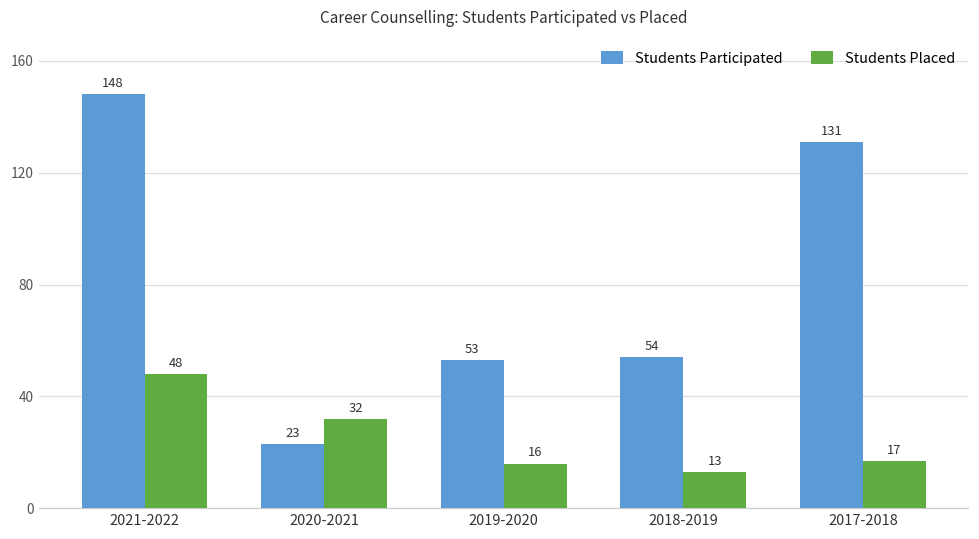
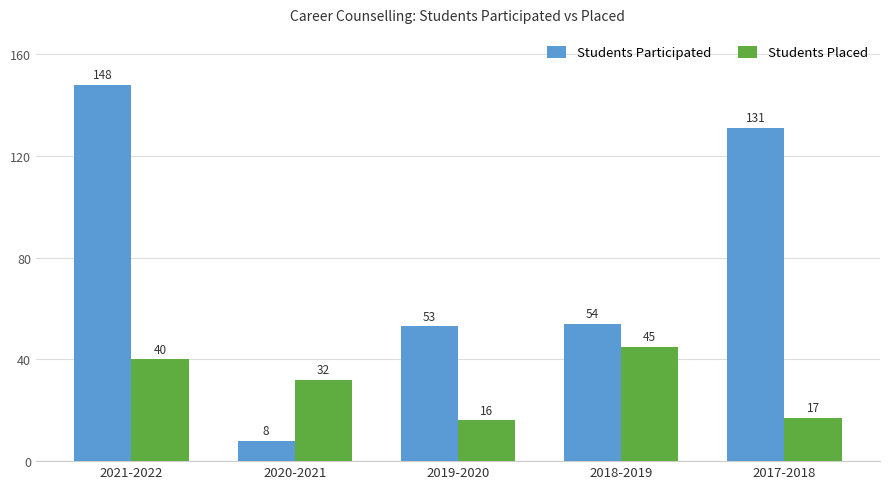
  {
    "Students Participated": {
      "2021-2022": 148,
-     "2020-2021": 23,
+     "2020-2021": 8,
      "2019-2020": 53,
      "2018-2019": 54,
      "2017-2018": 131
    },
    "Students Placed": {
-     "2021-2022": 48,
+     "2021-2022": 40,
      "2020-2021": 32,
      "2019-2020": 16,
-     "2018-2019": 13,
+     "2018-2019": 45,
      "2017-2018": 17
    }
  }
